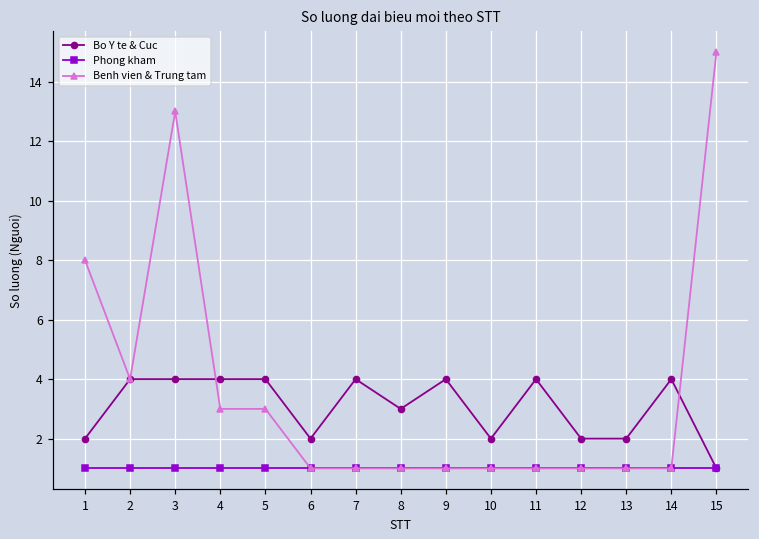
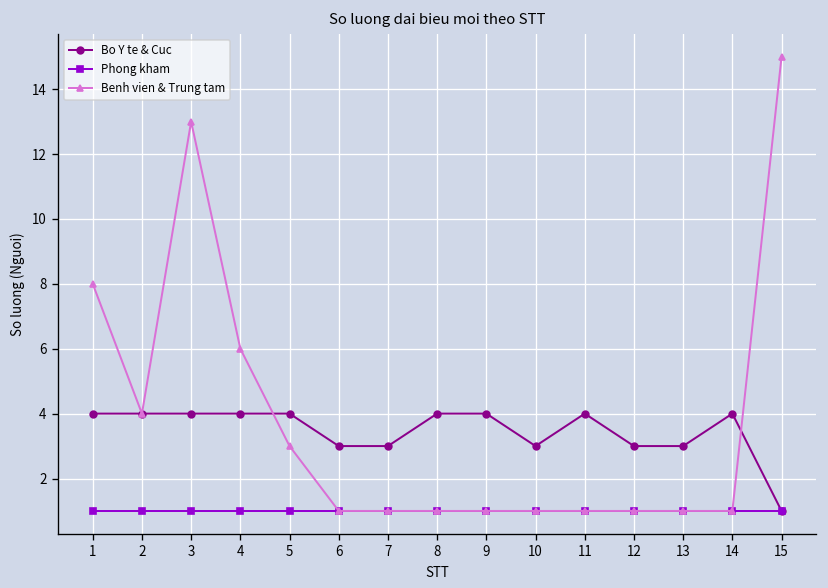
  {
    "Bo Y te & Cuc": {
-     "1": 2,
+     "1": 4,
      "3": 4,
      "4": 4,
      "5": 4,
-     "6": 2,
-     "7": 4,
-     "8": 3,
+     "6": 3,
+     "7": 3,
+     "8": 4,
      "9": 4,
-     "10": 2,
+     "10": 3,
      "11": 4,
-     "12": 2,
-     "13": 2,
+     "12": 3,
+     "13": 3,
      "14": 4
    },
    "Phong kham": {
      "1": 1,
      "2": 1,
      "3": 1,
      "4": 1,
      "5": 1
    },
    "Benh vien & Trung tam": {
      "1": 8,
      "3": 13,
-     "4": 3,
+     "4": 6,
      "5": 3,
      "15": 15
    }
  }
